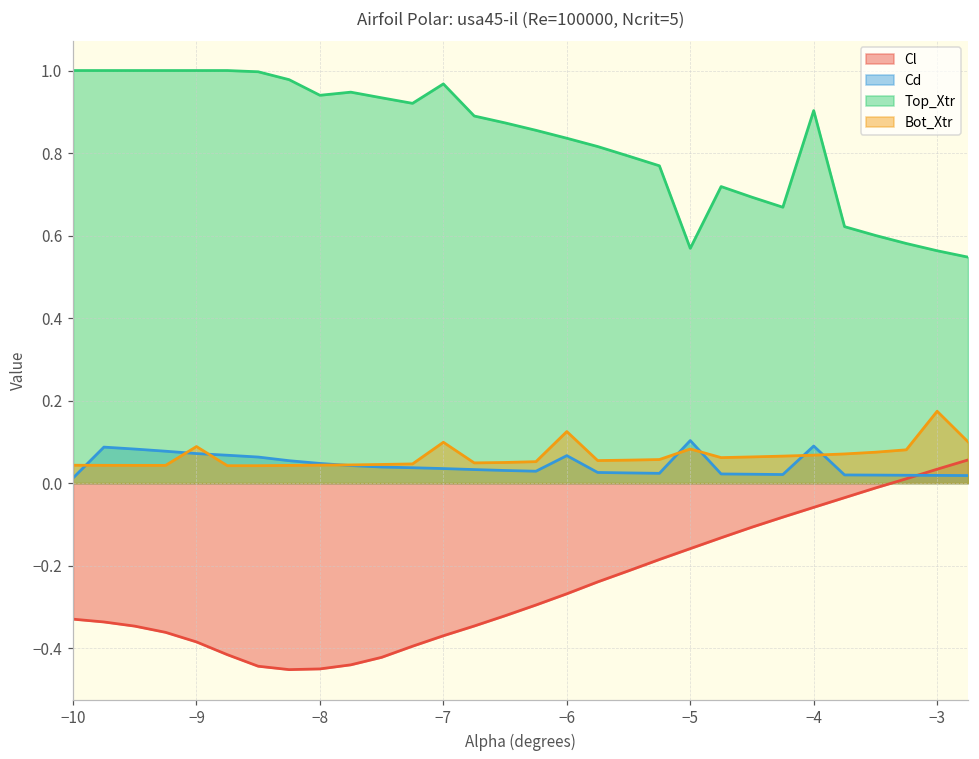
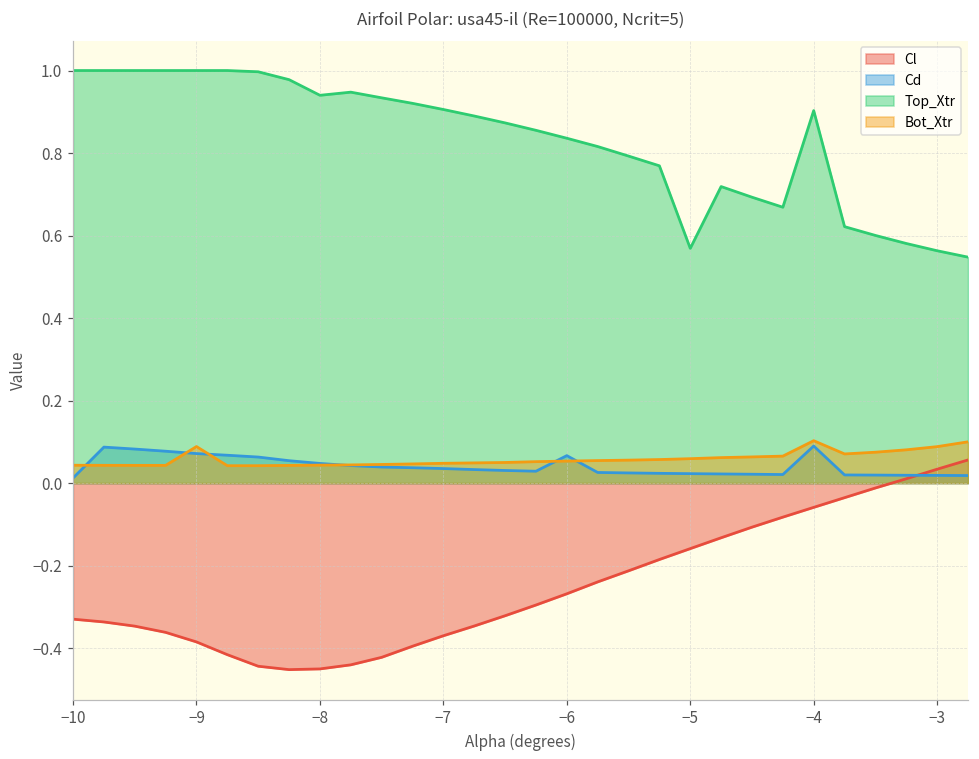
  {
    "Cd": {
      "−10": 0.01,
      "−9": 0.07,
      "−7": 0.04,
      "−6": 0.07,
-     "−5": 0.10,
+     "−5": 0.02,
      "−4": 0.09,
      "−3": 0.02
    },
    "Top_Xtr": {
      "−10": 1.00,
      "−9": 1.00,
      "−8": 0.94,
-     "−7": 0.97,
+     "−7": 0.91,
      "−6": 0.84,
      "−5": 0.57,
      "−4": 0.90,
      "−3": 0.56
    },
    "Bot_Xtr": {
      "−10": 0.04,
      "−9": 0.09,
-     "−7": 0.10,
-     "−6": 0.13,
-     "−5": 0.08,
-     "−4": 0.07,
-     "−3": 0.17
+     "−7": 0.05,
+     "−6": 0.05,
+     "−5": 0.06,
+     "−4": 0.10,
+     "−3": 0.09
    }
  }
